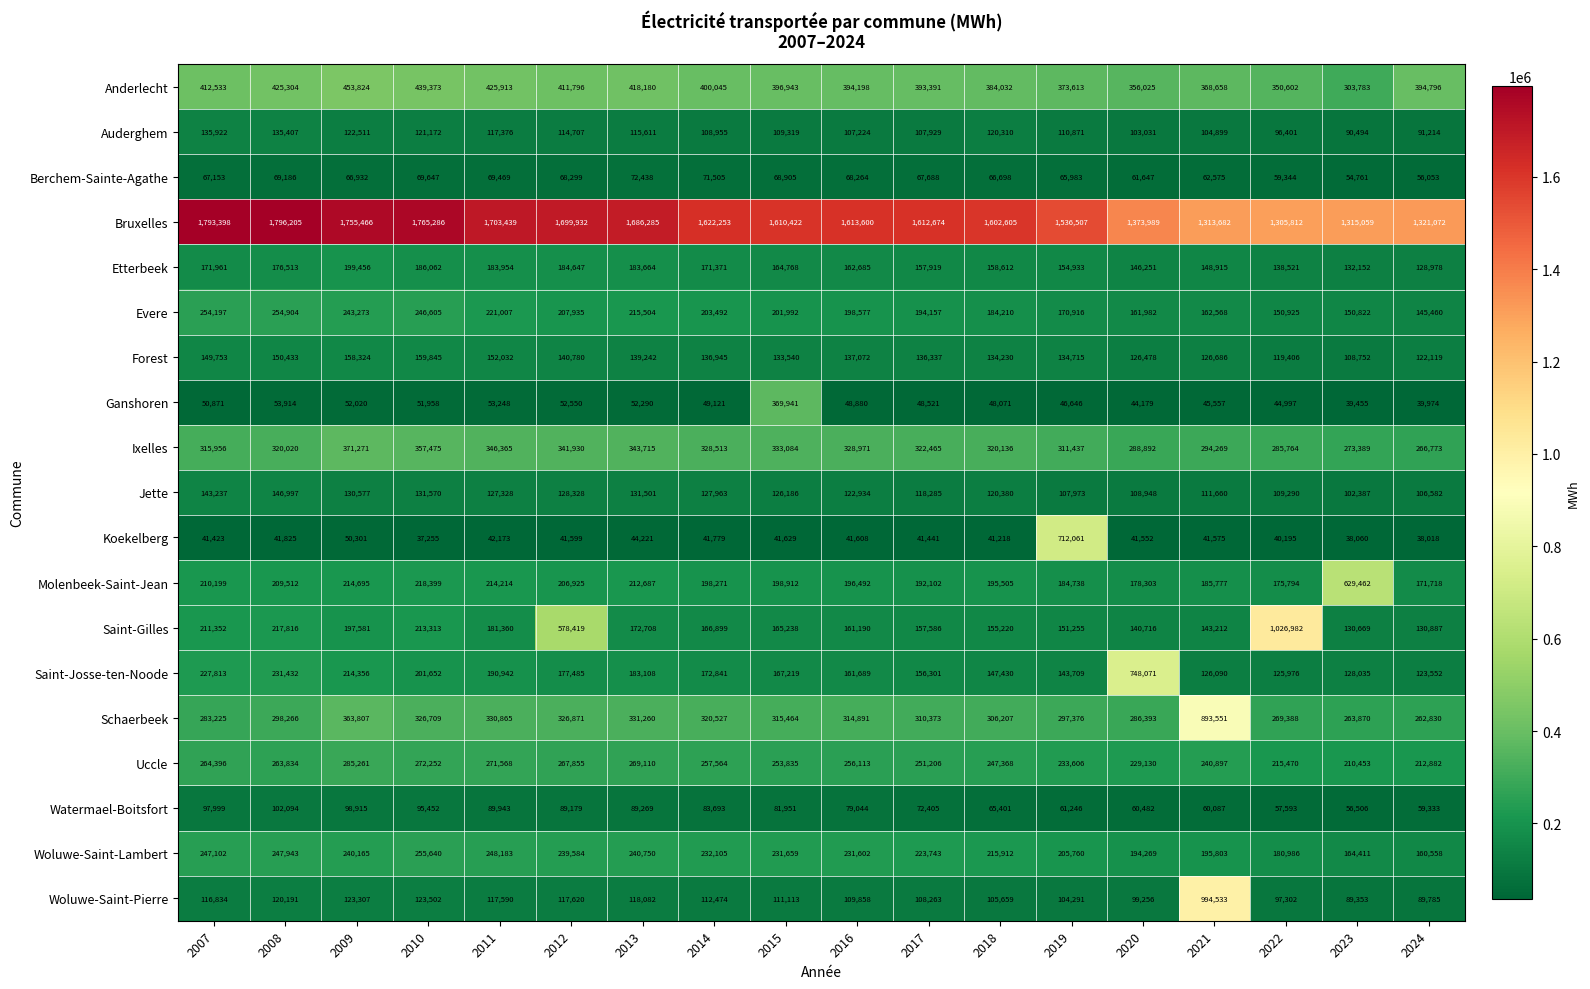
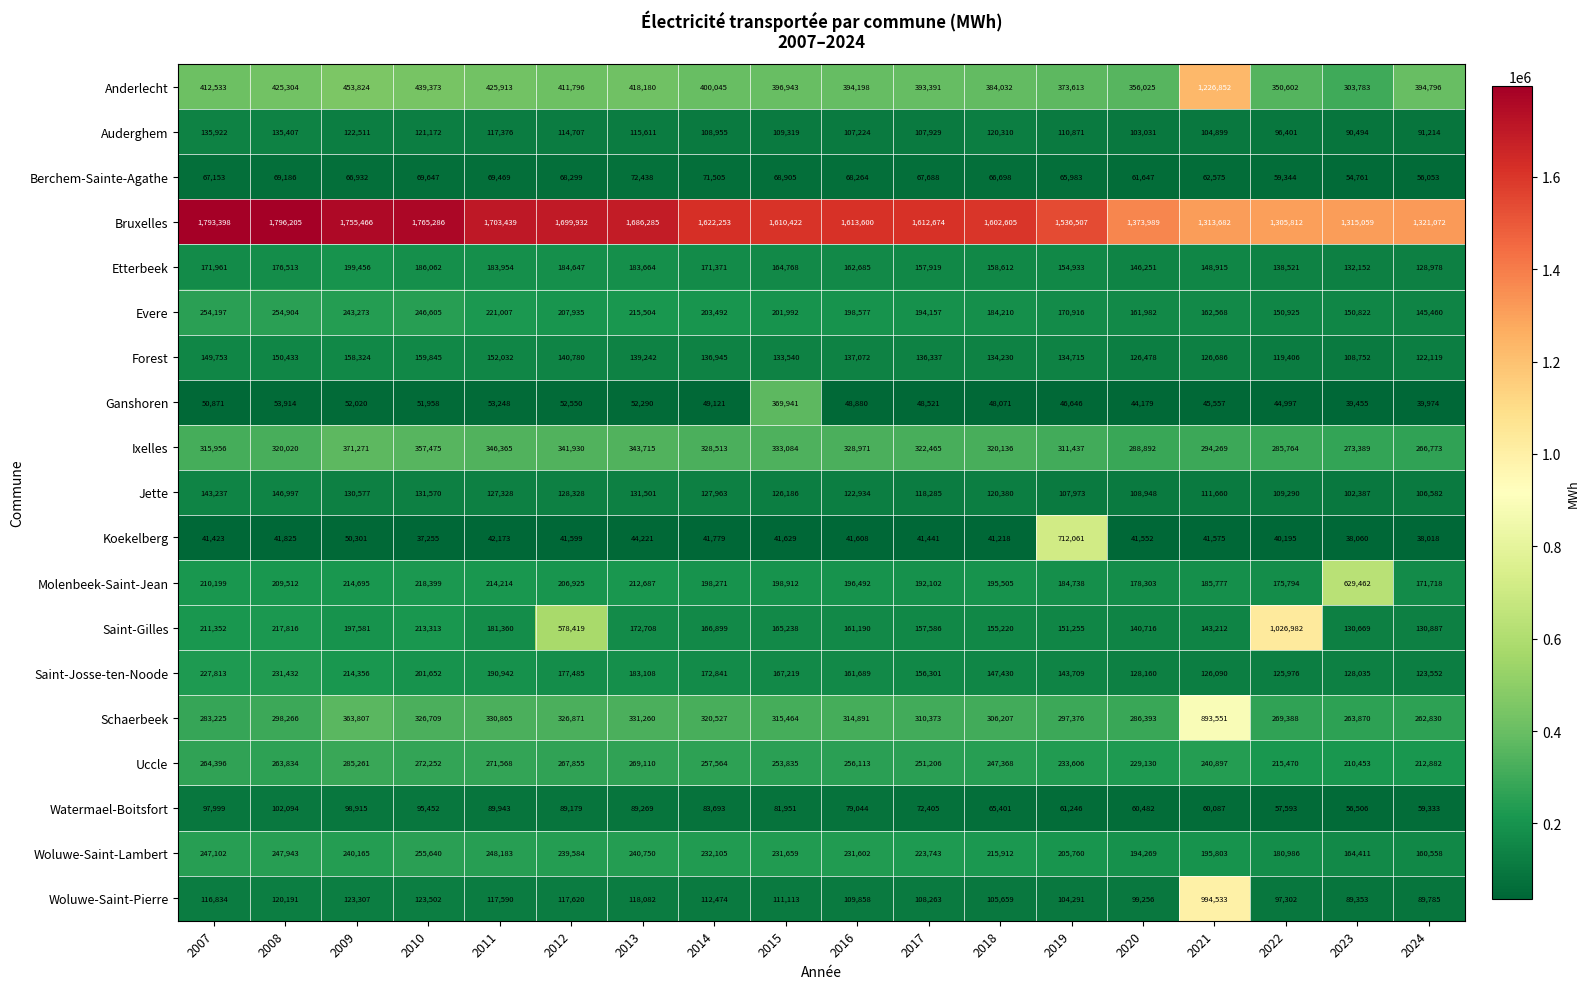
  {
    "Anderlecht": {
      "2007": "412,533",
      "2008": "425,304",
      "2009": "453,824",
      "2010": "439,373",
      "2011": "425,913",
      "2012": "411,796",
      "2013": "418,180",
      "2014": "400,045",
      "2015": "396,943",
      "2016": "394,198",
      "2017": "393,391",
      "2018": "384,032",
      "2019": "373,613",
      "2020": "356,025",
-     "2021": "368,658",
+     "2021": "1,226,852",
      "2022": "350,602",
      "2023": "303,783",
      "2024": "394,796"
    },
    "Saint-Josse-ten-Noode": {
      "2007": "227,813",
      "2008": "231,432",
      "2009": "214,356",
      "2010": "201,652",
      "2011": "190,942",
      "2012": "177,485",
      "2013": "183,108",
      "2014": "172,841",
      "2015": "167,219",
      "2016": "161,689",
      "2017": "156,301",
      "2018": "147,430",
      "2019": "143,709",
-     "2020": "748,071",
+     "2020": "128,160",
      "2021": "126,090",
      "2022": "125,976",
      "2023": "128,035",
      "2024": "123,552"
    }
  }
